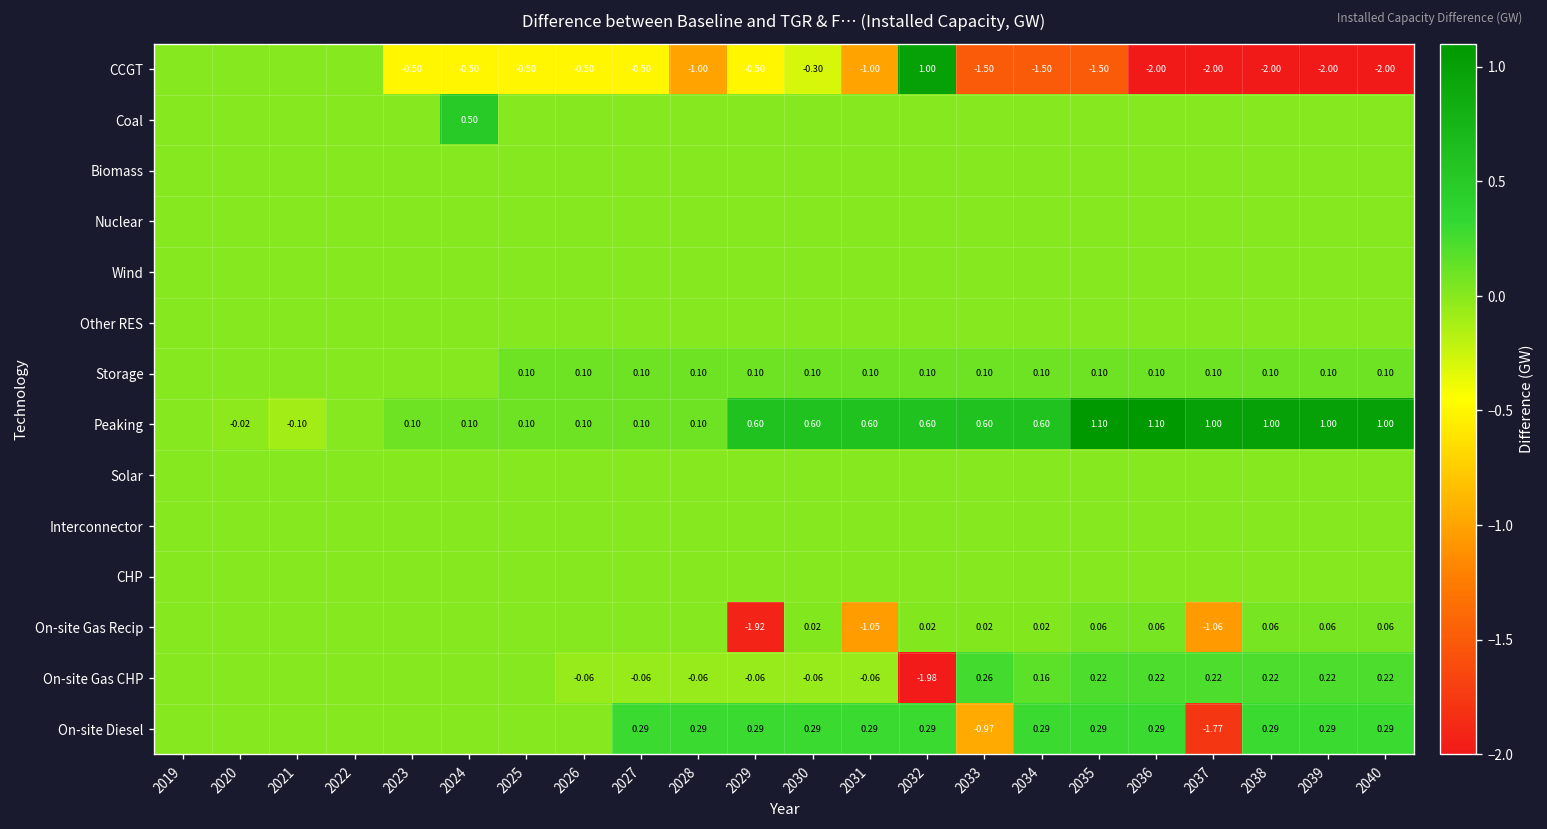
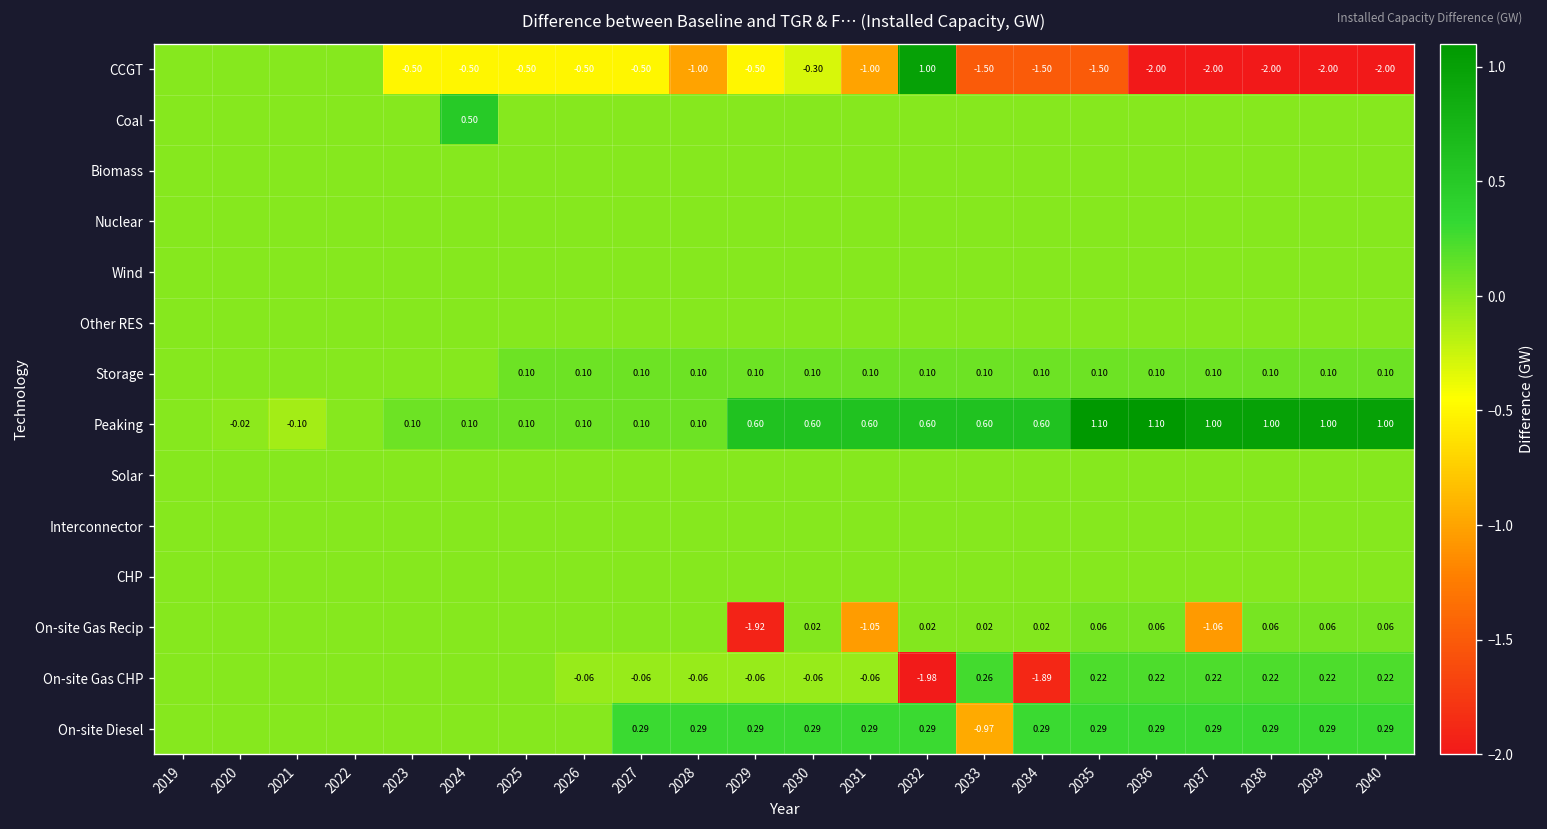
  {
    "CCGT": {
      "2023": -0.50,
      "2024": -0.50,
      "2025": -0.50,
      "2026": -0.50,
      "2027": -0.50,
      "2028": -1.00,
      "2029": -0.50,
      "2030": -0.30,
      "2031": -1.00,
      "2032": 1.00,
      "2033": -1.50,
      "2034": -1.50,
      "2035": -1.50,
      "2036": -2.00,
      "2037": -2.00,
      "2038": -2.00,
      "2039": -2.00,
      "2040": -2.00
    },
    "Coal": {
      "2024": 0.50
    },
    "Storage": {
      "2025": 0.10,
      "2026": 0.10,
      "2027": 0.10,
      "2028": 0.10,
      "2029": 0.10,
      "2030": 0.10,
      "2031": 0.10,
      "2032": 0.10,
      "2033": 0.10,
      "2034": 0.10,
      "2035": 0.10,
      "2036": 0.10,
      "2037": 0.10,
      "2038": 0.10,
      "2039": 0.10,
      "2040": 0.10
    },
    "Peaking": {
      "2020": -0.02,
      "2021": -0.10,
      "2023": 0.10,
      "2024": 0.10,
      "2025": 0.10,
      "2026": 0.10,
      "2027": 0.10,
      "2028": 0.10,
      "2029": 0.60,
      "2030": 0.60,
      "2031": 0.60,
      "2032": 0.60,
      "2033": 0.60,
      "2034": 0.60,
      "2035": 1.10,
      "2036": 1.10,
      "2037": 1.00,
      "2038": 1.00,
      "2039": 1.00,
      "2040": 1.00
    },
    "On-site Gas Recip": {
      "2029": -1.92,
      "2030": 0.02,
      "2031": -1.05,
      "2032": 0.02,
      "2033": 0.02,
      "2034": 0.02,
      "2035": 0.06,
      "2036": 0.06,
      "2037": -1.06,
      "2038": 0.06,
      "2039": 0.06,
      "2040": 0.06
    },
    "On-site Gas CHP": {
      "2026": -0.06,
      "2027": -0.06,
      "2028": -0.06,
      "2029": -0.06,
      "2030": -0.06,
      "2031": -0.06,
      "2032": -1.98,
      "2033": 0.26,
-     "2034": 0.16,
+     "2034": -1.89,
      "2035": 0.22,
      "2036": 0.22,
      "2037": 0.22,
      "2038": 0.22,
      "2039": 0.22,
      "2040": 0.22
    },
    "On-site Diesel": {
      "2027": 0.29,
      "2028": 0.29,
      "2029": 0.29,
      "2030": 0.29,
      "2031": 0.29,
      "2032": 0.29,
      "2033": -0.97,
      "2034": 0.29,
      "2035": 0.29,
      "2036": 0.29,
-     "2037": -1.77,
+     "2037": 0.29,
      "2038": 0.29,
      "2039": 0.29,
      "2040": 0.29
    }
  }
